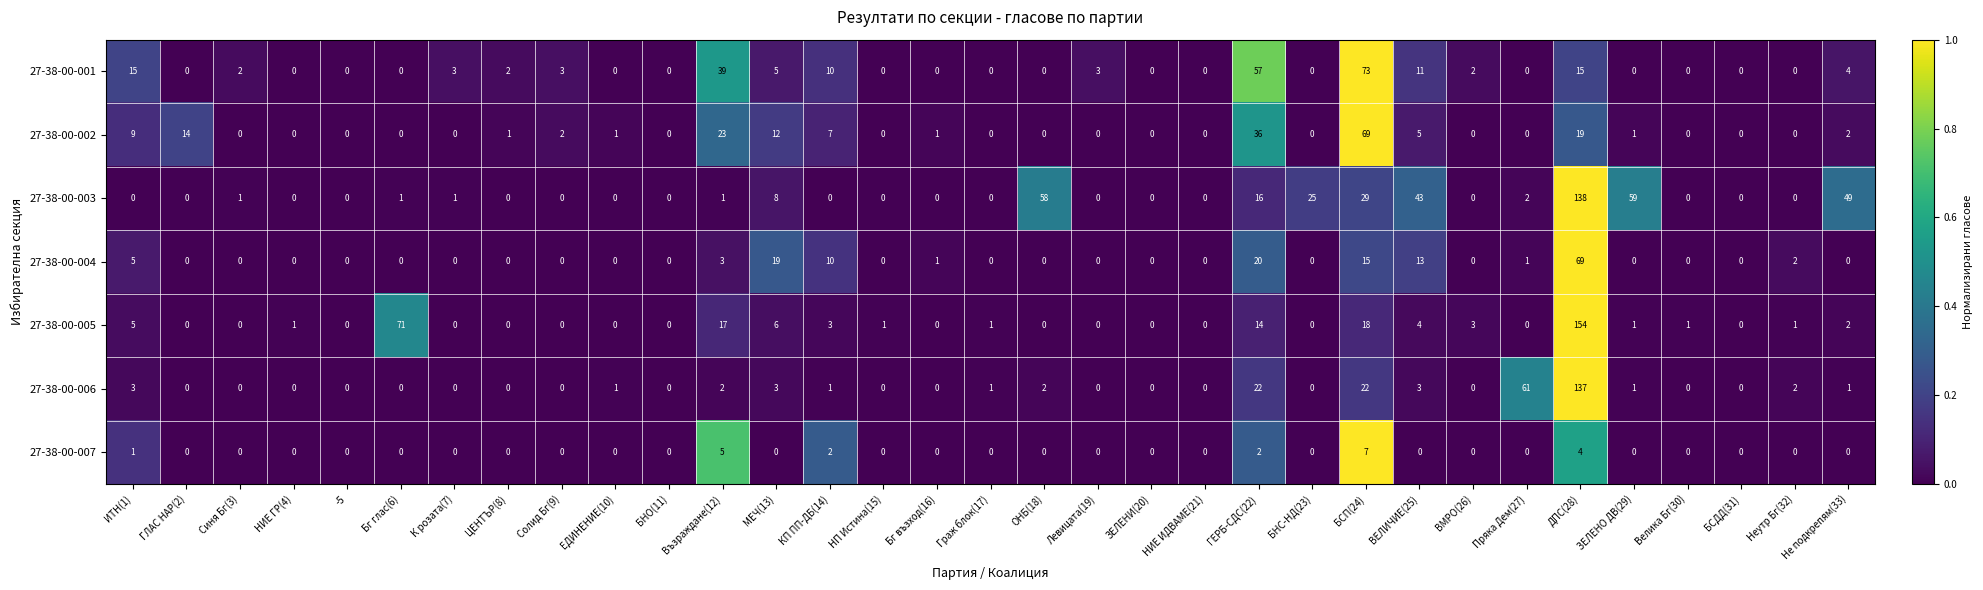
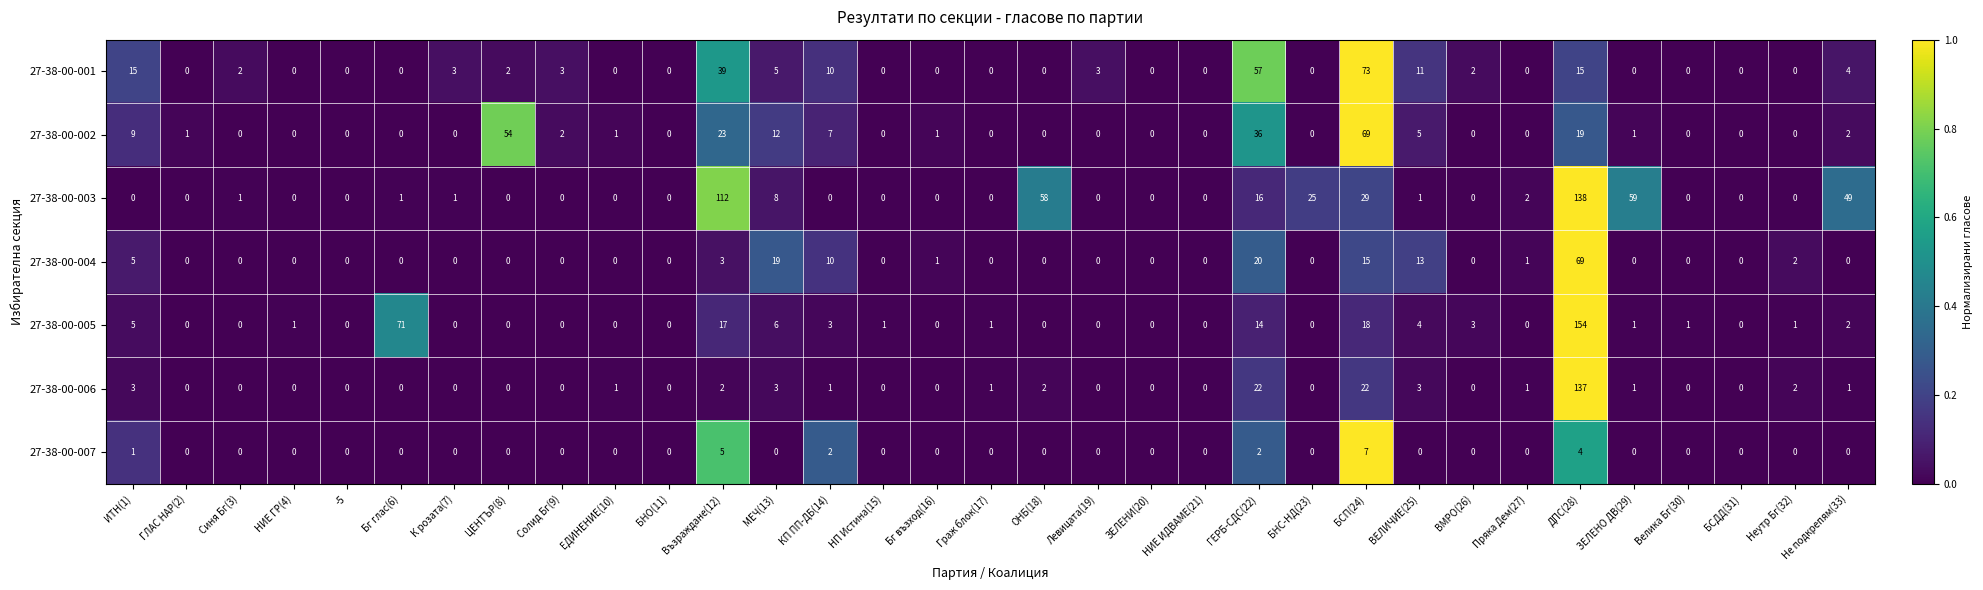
  {
    "27-38-00-002": {
      "ИТН(1)": 9,
-     "ГЛАС НАР(2)": 14,
+     "ГЛАС НАР(2)": 1,
      "Синя Бг(3)": 0,
      "НИЕ ГР(4)": 0,
      "-5": 0,
      "Бг глас(6)": 0,
      "К розата(7)": 0,
-     "ЦЕНТЪР(8)": 1,
+     "ЦЕНТЪР(8)": 54,
      "Солид Бг(9)": 2,
      "ЕДИНЕНИЕ(10)": 1,
      "БНО(11)": 0,
      "Възраждане(12)": 23,
      "МЕЧ(13)": 12,
      "КП ПП-ДБ(14)": 7,
      "НП Истина(15)": 0,
      "Бг възход(16)": 1,
      "Граж блок(17)": 0,
      "ОНБ(18)": 0,
      "Левицата(19)": 0,
      "ЗЕЛЕНИ(20)": 0,
      "НИЕ ИДВАМЕ(21)": 0,
      "ГЕРБ-СДС(22)": 36,
      "БНС-НД(23)": 0,
      "БСП(24)": 69,
      "ВЕЛИЧИЕ(25)": 5,
      "ВМРО(26)": 0,
      "Пряка Дем(27)": 0,
      "ДПС(28)": 19,
      "ЗЕЛЕНО ДВ(29)": 1,
      "Велика Бг(30)": 0,
      "БСДД(31)": 0,
      "Неутр Бг(32)": 0,
      "Не подкрепям(33)": 2
    },
    "27-38-00-003": {
      "ИТН(1)": 0,
      "ГЛАС НАР(2)": 0,
      "Синя Бг(3)": 1,
      "НИЕ ГР(4)": 0,
      "-5": 0,
      "Бг глас(6)": 1,
      "К розата(7)": 1,
      "ЦЕНТЪР(8)": 0,
      "Солид Бг(9)": 0,
      "ЕДИНЕНИЕ(10)": 0,
      "БНО(11)": 0,
-     "Възраждане(12)": 1,
+     "Възраждане(12)": 112,
      "МЕЧ(13)": 8,
      "КП ПП-ДБ(14)": 0,
      "НП Истина(15)": 0,
      "Бг възход(16)": 0,
      "Граж блок(17)": 0,
      "ОНБ(18)": 58,
      "Левицата(19)": 0,
      "ЗЕЛЕНИ(20)": 0,
      "НИЕ ИДВАМЕ(21)": 0,
      "ГЕРБ-СДС(22)": 16,
      "БНС-НД(23)": 25,
      "БСП(24)": 29,
-     "ВЕЛИЧИЕ(25)": 43,
+     "ВЕЛИЧИЕ(25)": 1,
      "ВМРО(26)": 0,
      "Пряка Дем(27)": 2,
      "ДПС(28)": 138,
      "ЗЕЛЕНО ДВ(29)": 59,
      "Велика Бг(30)": 0,
      "БСДД(31)": 0,
      "Неутр Бг(32)": 0,
      "Не подкрепям(33)": 49
    },
    "27-38-00-006": {
      "ИТН(1)": 3,
      "ГЛАС НАР(2)": 0,
      "Синя Бг(3)": 0,
      "НИЕ ГР(4)": 0,
      "-5": 0,
      "Бг глас(6)": 0,
      "К розата(7)": 0,
      "ЦЕНТЪР(8)": 0,
      "Солид Бг(9)": 0,
      "ЕДИНЕНИЕ(10)": 1,
      "БНО(11)": 0,
      "Възраждане(12)": 2,
      "МЕЧ(13)": 3,
      "КП ПП-ДБ(14)": 1,
      "НП Истина(15)": 0,
      "Бг възход(16)": 0,
      "Граж блок(17)": 1,
      "ОНБ(18)": 2,
      "Левицата(19)": 0,
      "ЗЕЛЕНИ(20)": 0,
      "НИЕ ИДВАМЕ(21)": 0,
      "ГЕРБ-СДС(22)": 22,
      "БНС-НД(23)": 0,
      "БСП(24)": 22,
      "ВЕЛИЧИЕ(25)": 3,
      "ВМРО(26)": 0,
-     "Пряка Дем(27)": 61,
+     "Пряка Дем(27)": 1,
      "ДПС(28)": 137,
      "ЗЕЛЕНО ДВ(29)": 1,
      "Велика Бг(30)": 0,
      "БСДД(31)": 0,
      "Неутр Бг(32)": 2,
      "Не подкрепям(33)": 1
    }
  }
